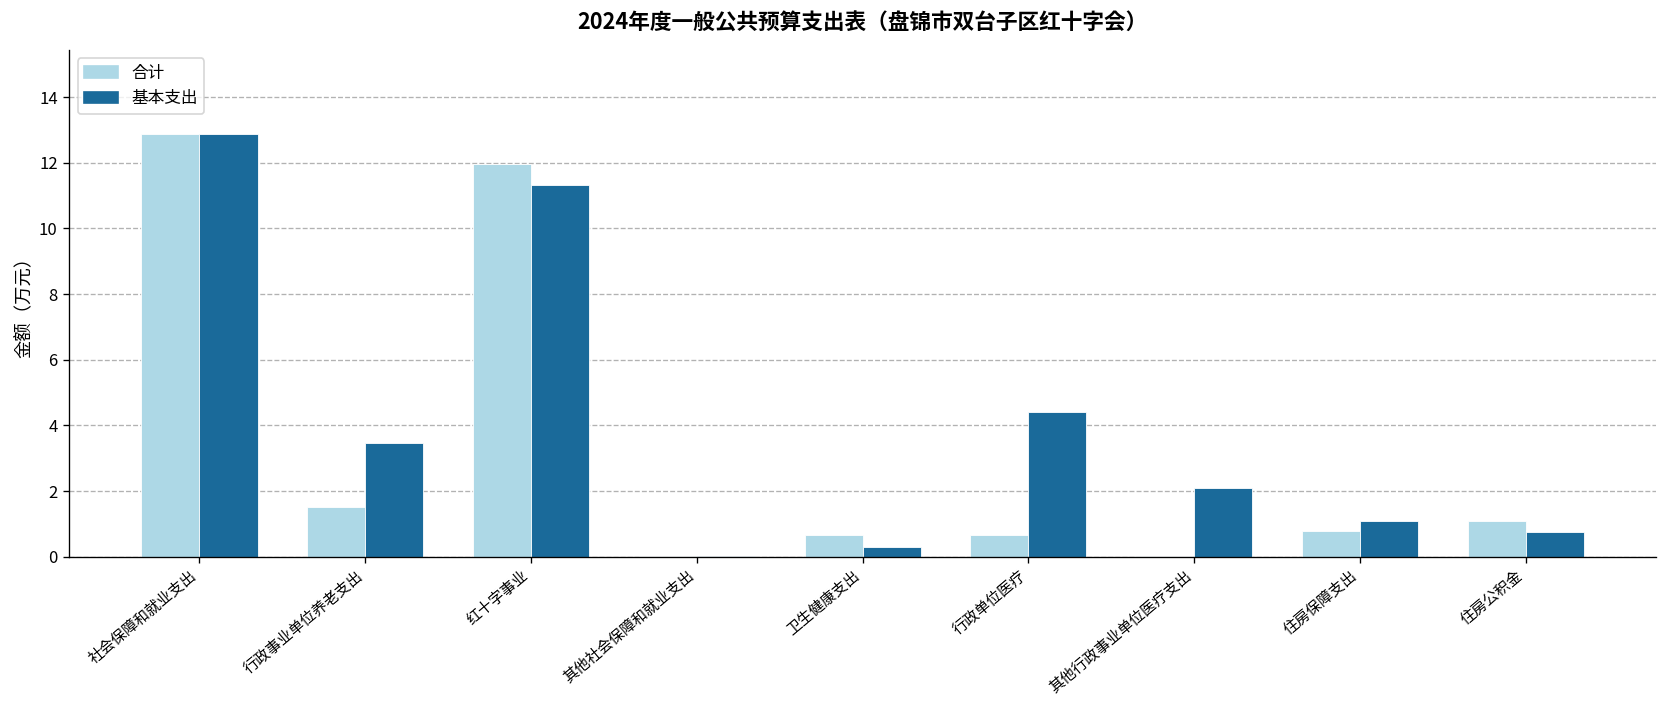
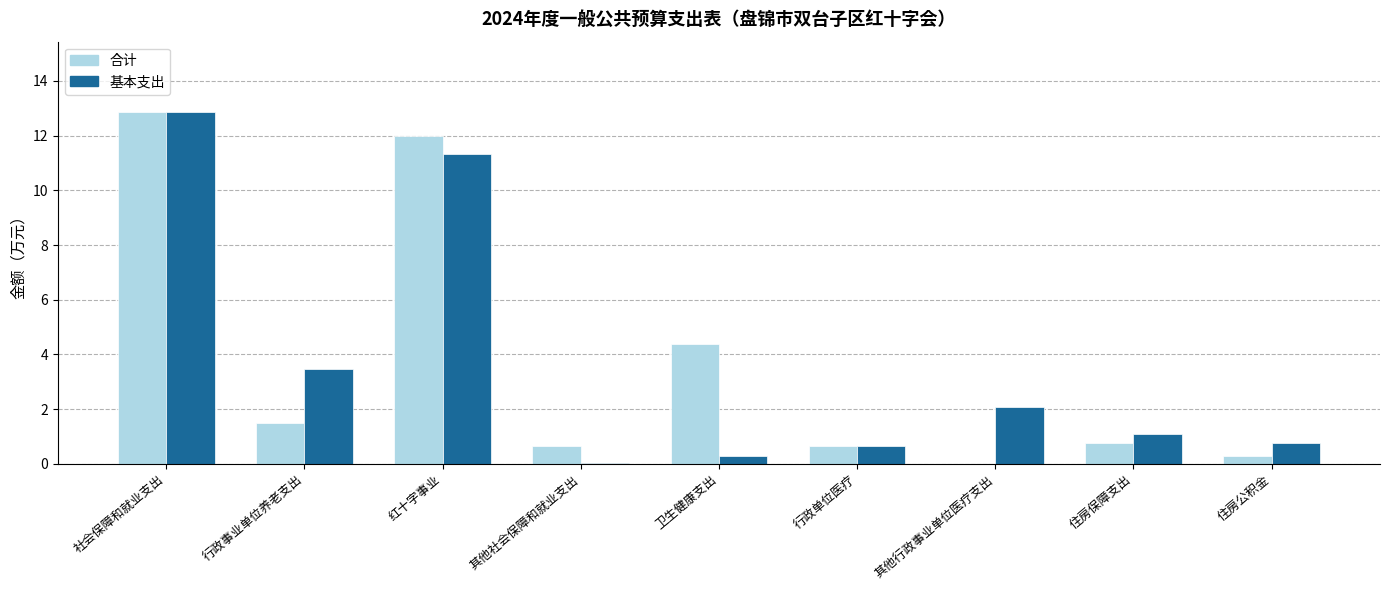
  {
    "合计": {
      "社会保障和就业支出": 12.9,
      "行政事业单位养老支出": 1.5,
      "红十字事业": 12.0,
-     "其他社会保障和就业支出": 0.0,
-     "卫生健康支出": 0.7,
+     "其他社会保障和就业支出": 0.7,
+     "卫生健康支出": 4.4,
      "行政单位医疗": 0.7,
      "住房保障支出": 0.8,
-     "住房公积金": 1.1
+     "住房公积金": 0.3
    },
    "基本支出": {
      "社会保障和就业支出": 12.9,
      "行政事业单位养老支出": 3.5,
      "红十字事业": 11.3,
      "卫生健康支出": 0.3,
-     "行政单位医疗": 4.4,
+     "行政单位医疗": 0.7,
      "其他行政事业单位医疗支出": 2.1,
      "住房保障支出": 1.1,
      "住房公积金": 0.8
    }
  }
